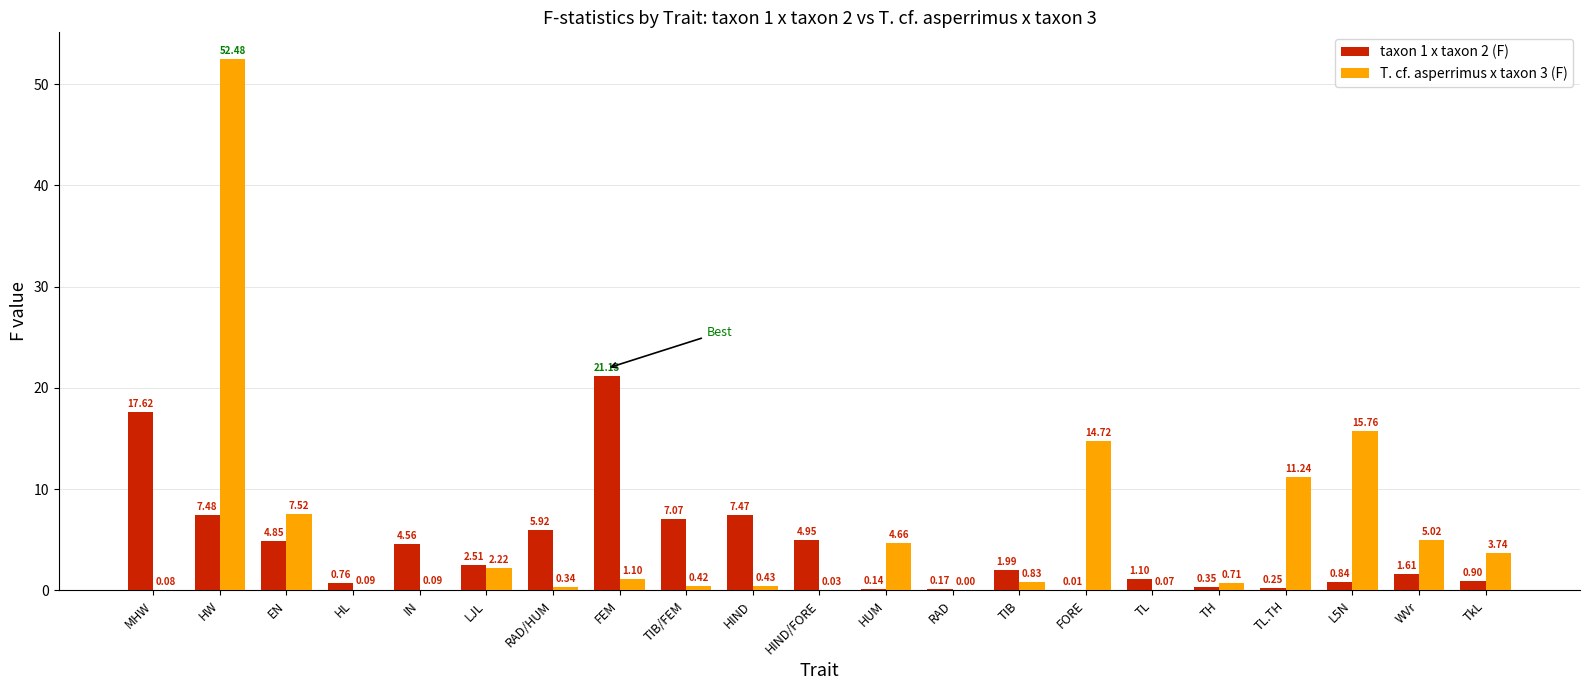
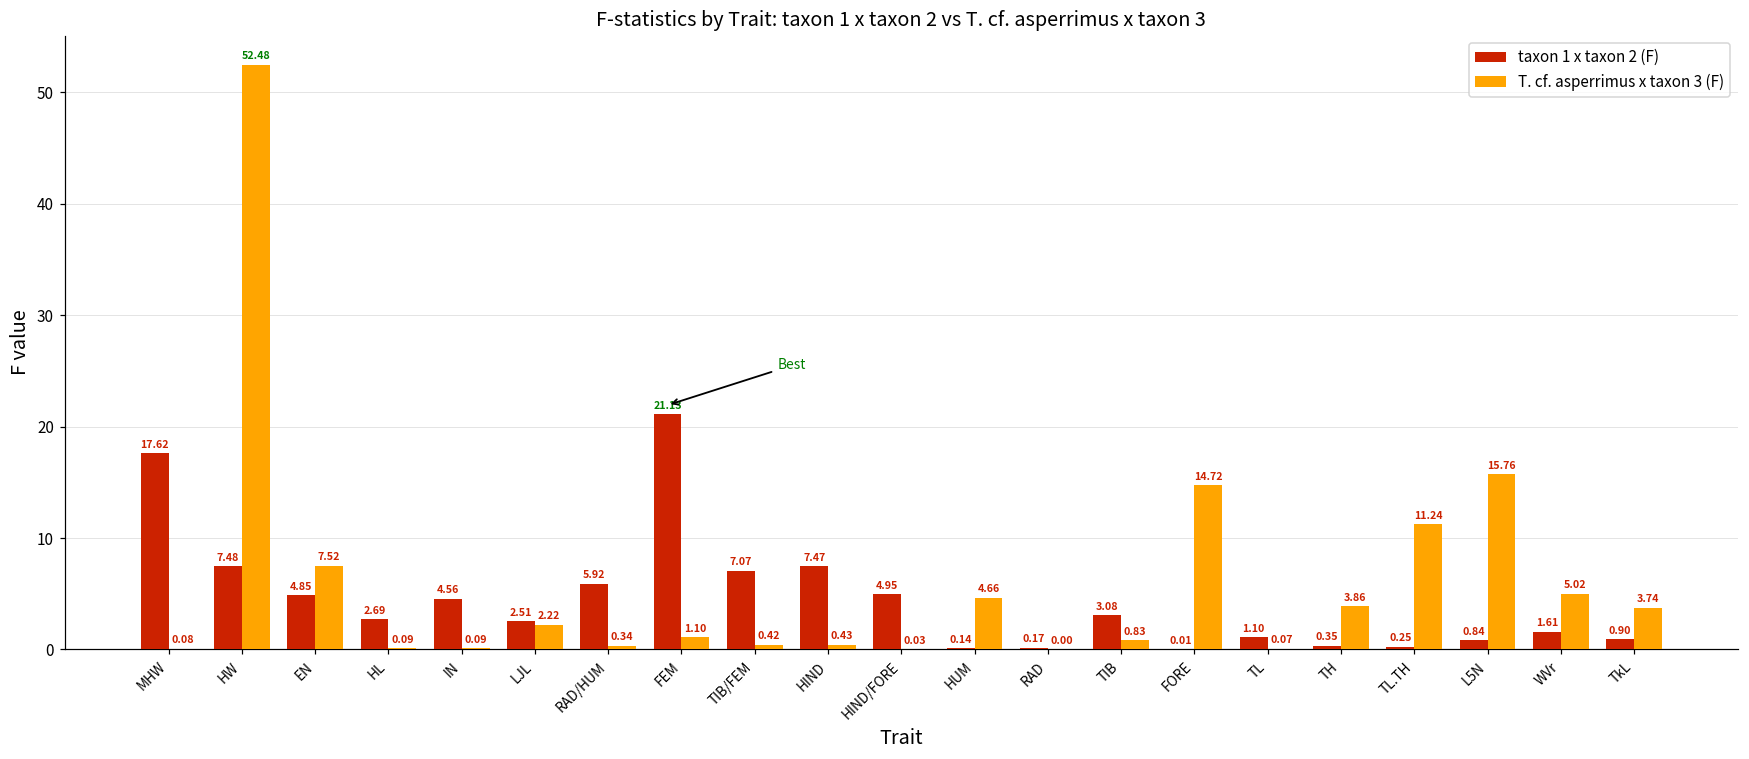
  {
    "taxon 1 x taxon 2 (F)": {
      "MHW": 17.62,
      "HW": 7.48,
      "EN": 4.85,
-     "HL": 0.76,
+     "HL": 2.69,
      "IN": 4.56,
      "LJL": 2.51,
      "RAD/HUM": 5.92,
      "FEM": 21.13,
      "TIB/FEM": 7.07,
      "HIND": 7.47,
      "HIND/FORE": 4.95,
      "HUM": 0.14,
      "RAD": 0.17,
-     "TIB": 1.99,
+     "TIB": 3.08,
      "FORE": 0.01,
      "TL": 1.10,
      "TH": 0.35,
      "TL.TH": 0.25,
      "L5N": 0.84,
      "WVr": 1.61,
      "TkL": 0.90
    },
    "T. cf. asperrimus x taxon 3 (F)": {
      "MHW": 0.08,
      "HW": 52.48,
      "EN": 7.52,
      "HL": 0.09,
      "IN": 0.09,
      "LJL": 2.22,
      "RAD/HUM": 0.34,
      "FEM": 1.10,
      "TIB/FEM": 0.42,
      "HIND": 0.43,
      "HIND/FORE": 0.03,
      "HUM": 4.66,
      "RAD": 0.00,
      "TIB": 0.83,
      "FORE": 14.72,
      "TL": 0.07,
-     "TH": 0.71,
+     "TH": 3.86,
      "TL.TH": 11.24,
      "L5N": 15.76,
      "WVr": 5.02,
      "TkL": 3.74
    }
  }
